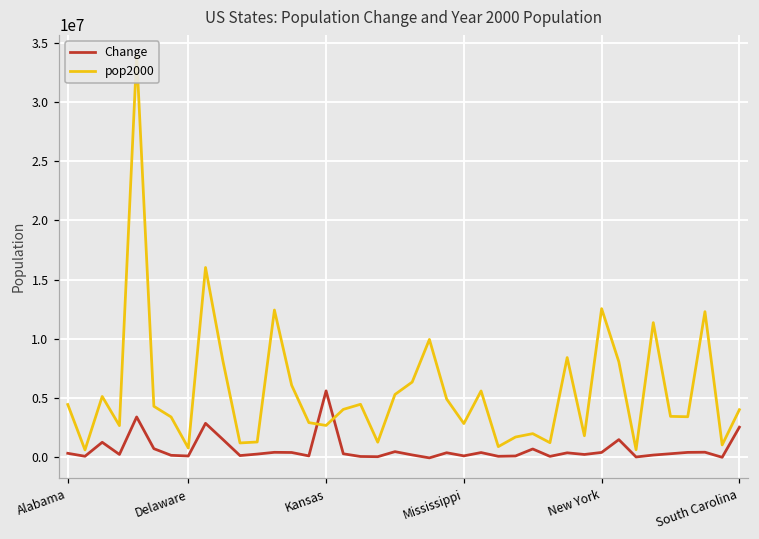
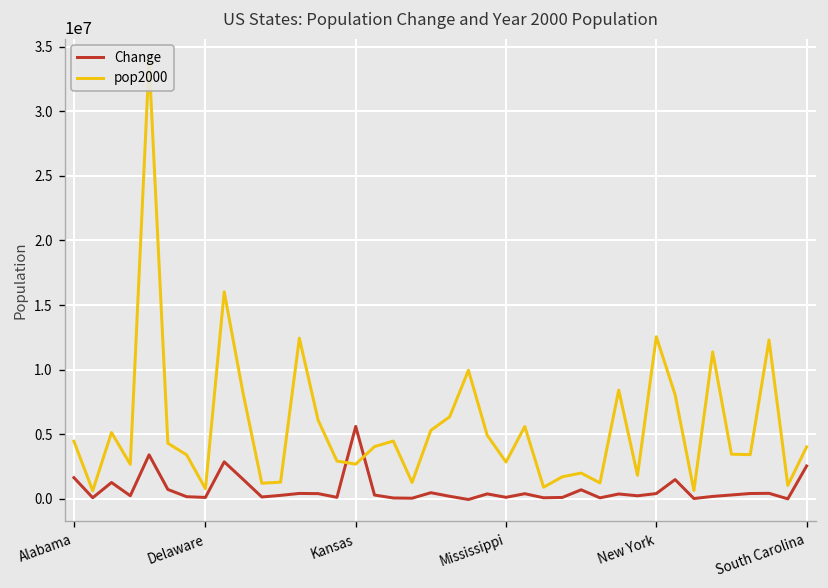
  {
    "Change": {
-     "Alabama": 300000,
+     "Alabama": 1600000,
      "Delaware": 100000,
      "Kansas": 5600000,
      "Mississippi": 100000,
      "New York": 400000,
      "South Carolina": 2500000
    },
    "pop2000": {
      "Alabama": 4500000,
      "Delaware": 800000,
      "Kansas": 2700000,
      "Mississippi": 2900000,
      "New York": 12600000,
      "South Carolina": 4000000
    }
  }
